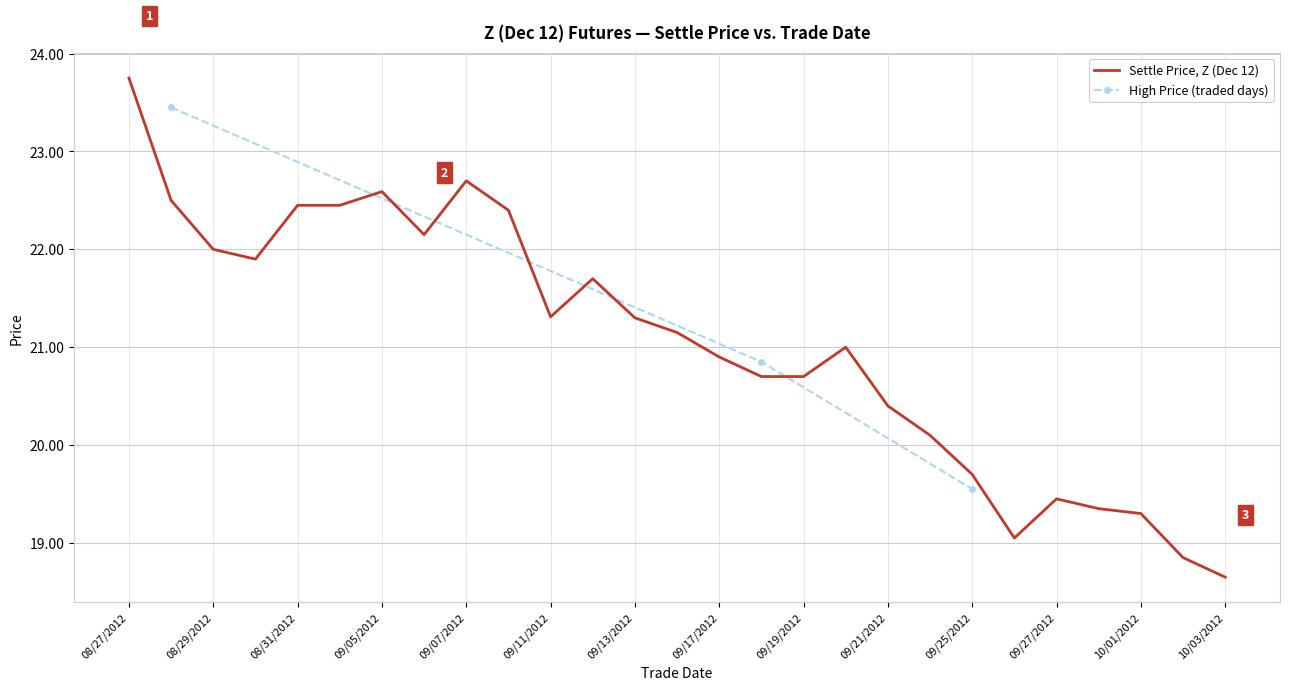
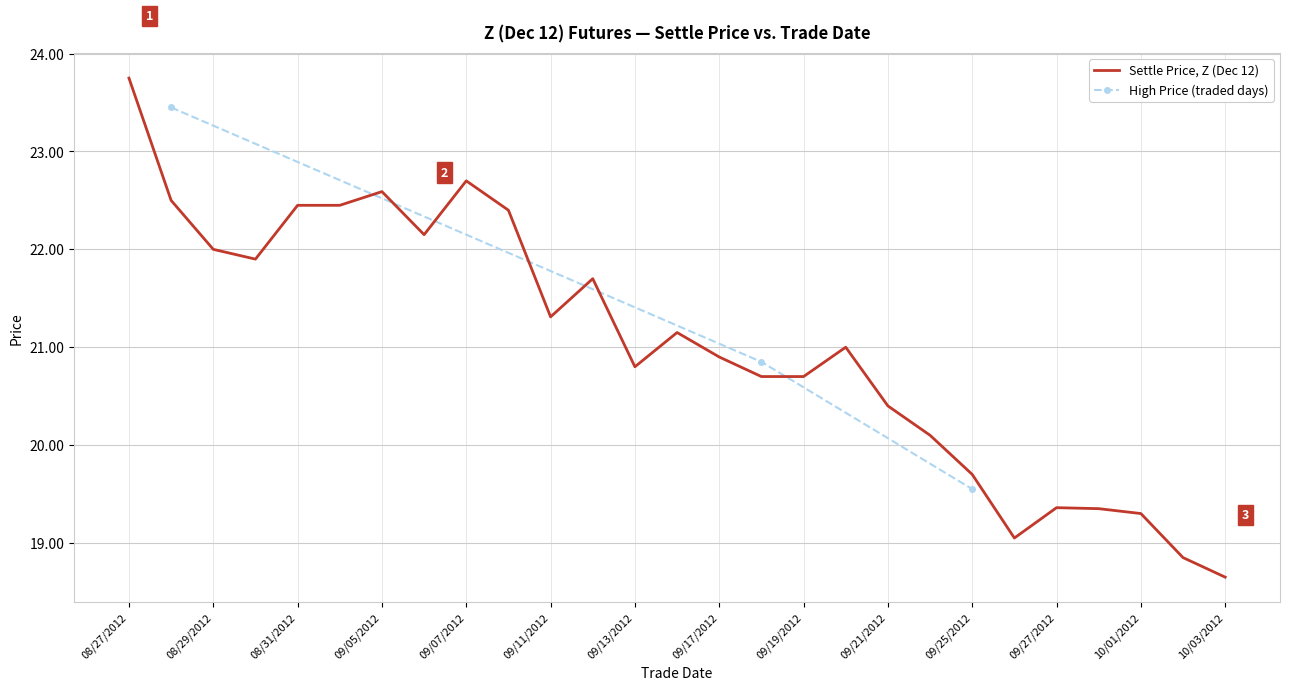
  {
    "Settle Price, Z (Dec 12)": {
      "08/27/2012": 23.8,
      "08/29/2012": 22.0,
      "08/31/2012": 22.5,
      "09/05/2012": 22.6,
      "09/11/2012": 21.3,
-     "09/13/2012": 21.3,
+     "09/13/2012": 20.8,
      "09/17/2012": 20.9,
      "09/19/2012": 20.7,
      "09/21/2012": 20.4,
      "09/25/2012": 19.7,
-     "09/27/2012": 19.5,
+     "09/27/2012": 19.4,
      "10/01/2012": 19.3,
      "10/03/2012": 18.7
    },
    "High Price (traded days)": {
      "09/25/2012": 19.6
    }
  }
